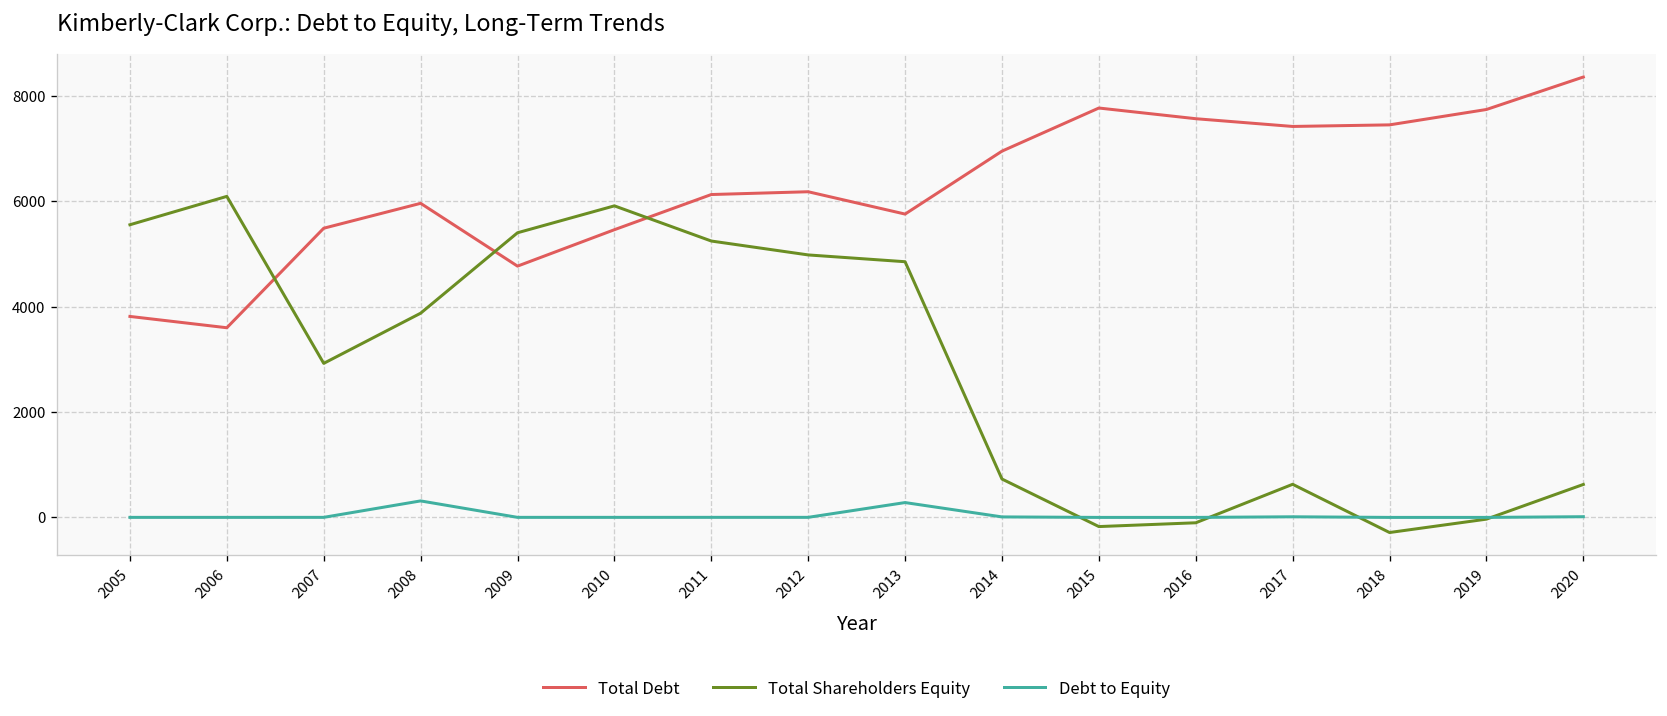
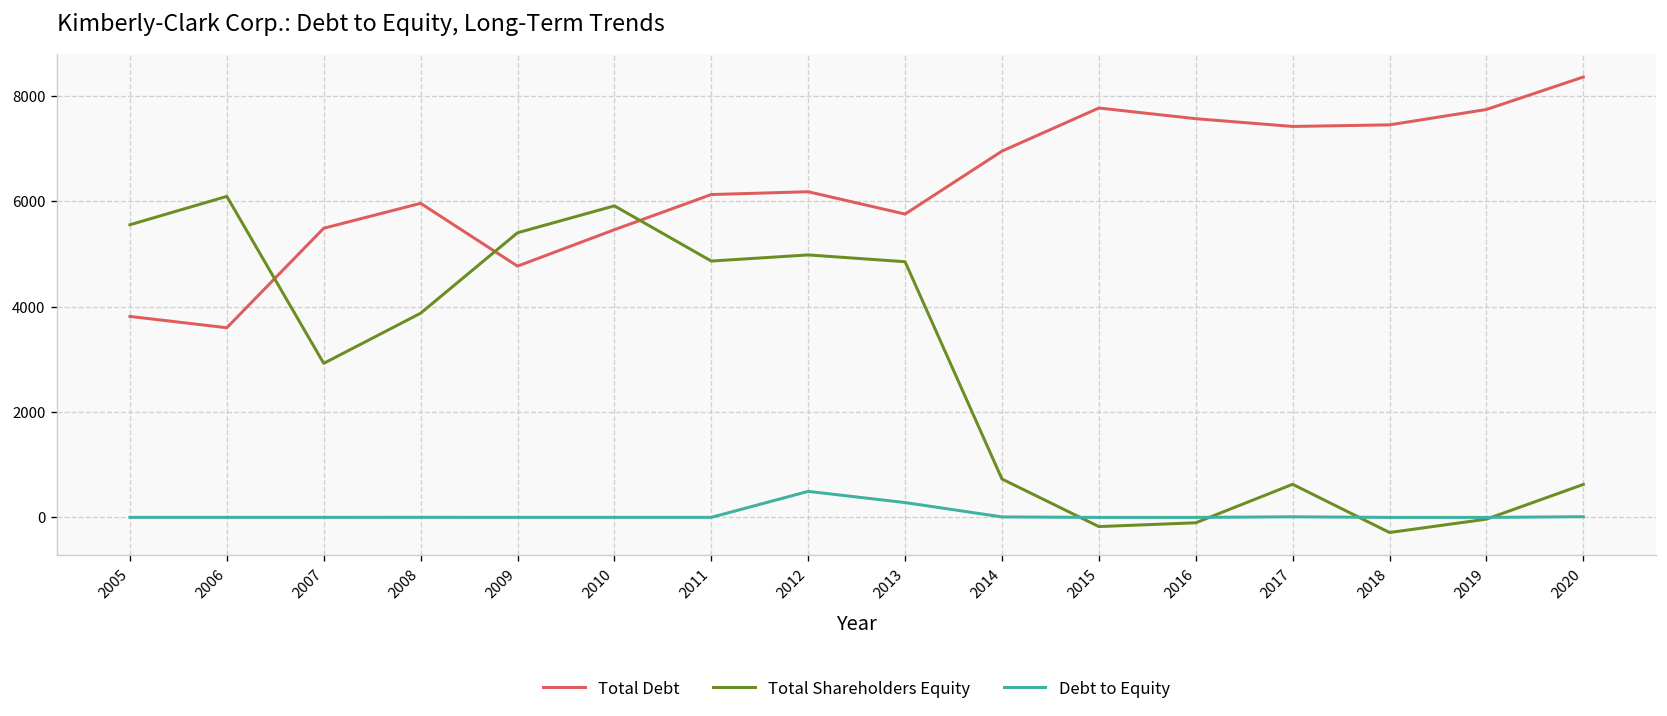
  {
    "Total Debt": {
      "2005": 3800,
      "2006": 3600,
      "2007": 5500,
      "2008": 6000,
      "2009": 4800,
      "2010": 5500,
      "2011": 6100,
      "2012": 6200,
      "2013": 5800,
      "2014": 7000,
      "2015": 7800,
      "2016": 7600,
      "2017": 7400,
      "2018": 7500,
      "2019": 7700,
      "2020": 8400
    },
    "Total Shareholders Equity": {
      "2005": 5600,
      "2006": 6100,
      "2007": 2900,
      "2008": 3900,
      "2009": 5400,
      "2010": 5900,
-     "2011": 5200,
+     "2011": 4900,
      "2012": 5000,
      "2013": 4900,
      "2014": 700,
      "2015": -200,
      "2016": -100,
      "2017": 600,
      "2018": -300,
      "2020": 600
    },
    "Debt to Equity": {
      "2005": 0,
      "2006": 0,
      "2007": 0,
-     "2008": 300,
+     "2008": 0,
      "2009": 0,
      "2010": 0,
      "2011": 0,
-     "2012": 0,
+     "2012": 500,
      "2013": 300,
      "2014": 0,
      "2015": 0,
      "2016": 0,
      "2017": 0,
      "2018": 0,
      "2020": 0
    }
  }
